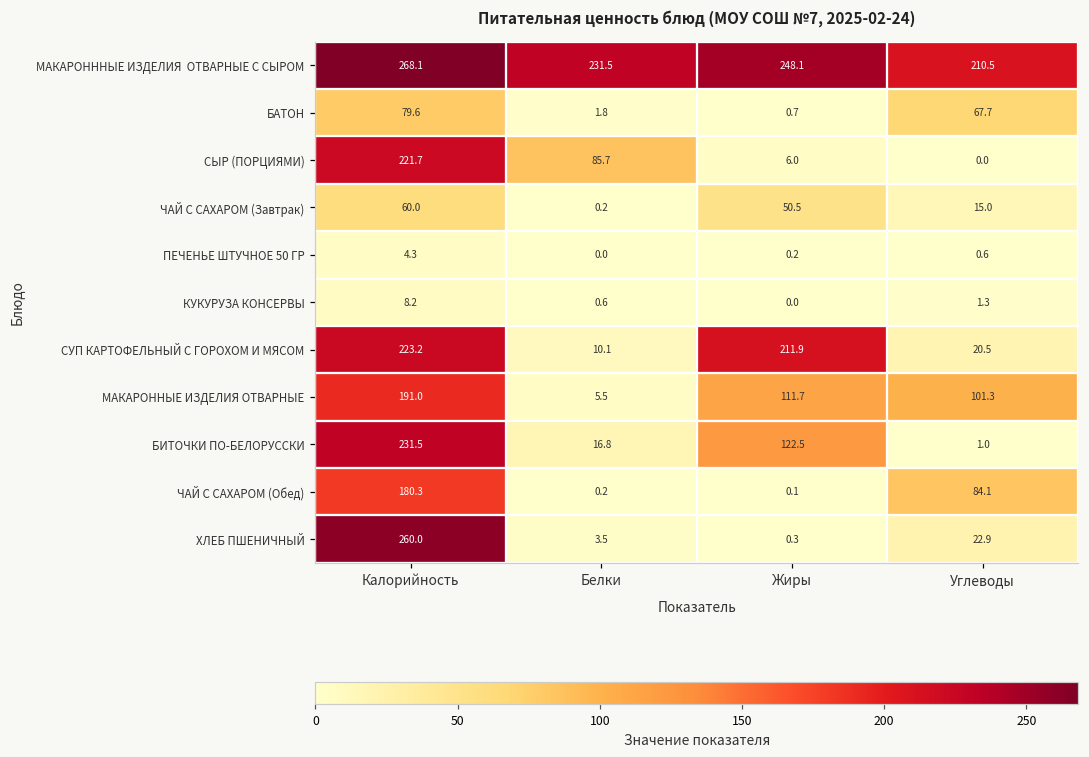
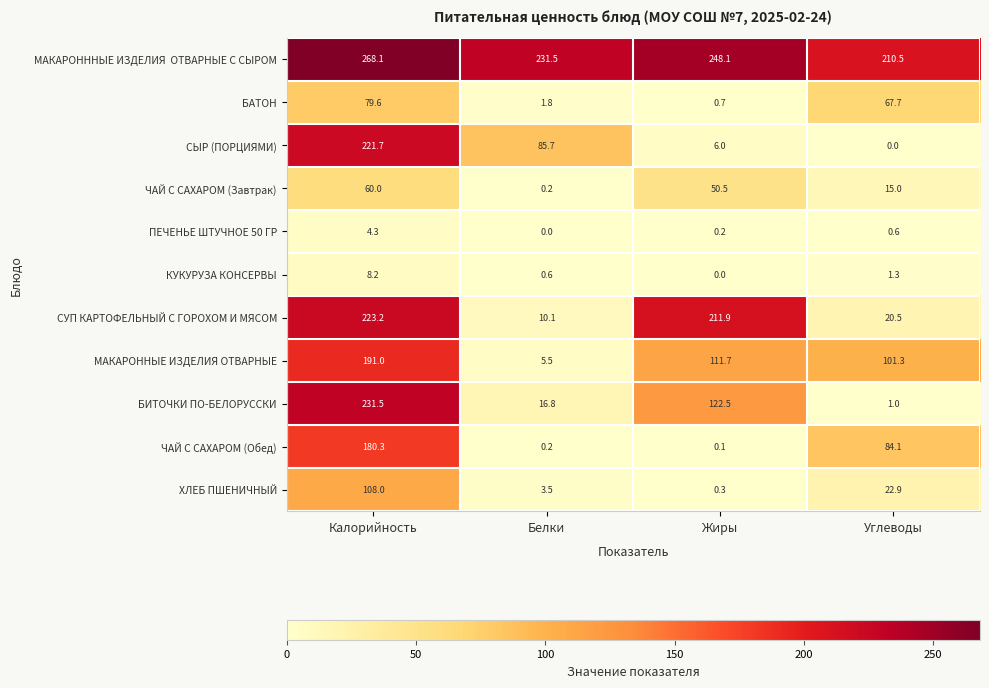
  {
    "МАКАРОНННЫЕ ИЗДЕЛИЯ ОТВАРНЫЕ С СЫРОМ": {
      "Калорийность": 268.1,
      "Белки": 231.5,
      "Жиры": 248.1,
      "Углеводы": 210.5
    },
    "БАТОН": {
      "Калорийность": 79.6,
      "Белки": 1.8,
      "Жиры": 0.7,
      "Углеводы": 67.7
    },
    "СЫР (ПОРЦИЯМИ)": {
      "Калорийность": 221.7,
      "Белки": 85.7,
      "Жиры": 6.0,
      "Углеводы": 0.0
    },
    "ЧАЙ С САХАРОМ (Завтрак)": {
      "Калорийность": 60.0,
      "Белки": 0.2,
      "Жиры": 50.5,
      "Углеводы": 15.0
    },
    "ПЕЧЕНЬЕ ШТУЧНОЕ 50 ГР": {
      "Калорийность": 4.3,
      "Белки": 0.0,
      "Жиры": 0.2,
      "Углеводы": 0.6
    },
    "КУКУРУЗА КОНСЕРВЫ": {
      "Калорийность": 8.2,
      "Белки": 0.6,
      "Жиры": 0.0,
      "Углеводы": 1.3
    },
    "СУП КАРТОФЕЛЬНЫЙ С ГОРОХОМ И МЯСОМ": {
      "Калорийность": 223.2,
      "Белки": 10.1,
      "Жиры": 211.9,
      "Углеводы": 20.5
    },
    "МАКАРОННЫЕ ИЗДЕЛИЯ ОТВАРНЫЕ": {
      "Калорийность": 191.0,
      "Белки": 5.5,
      "Жиры": 111.7,
      "Углеводы": 101.3
    },
    "БИТОЧКИ ПО-БЕЛОРУССКИ": {
      "Калорийность": 231.5,
      "Белки": 16.8,
      "Жиры": 122.5,
      "Углеводы": 1.0
    },
    "ЧАЙ С САХАРОМ (Обед)": {
      "Калорийность": 180.3,
      "Белки": 0.2,
      "Жиры": 0.1,
      "Углеводы": 84.1
    },
    "ХЛЕБ ПШЕНИЧНЫЙ": {
-     "Калорийность": 260.0,
+     "Калорийность": 108.0,
      "Белки": 3.5,
      "Жиры": 0.3,
      "Углеводы": 22.9
    }
  }
